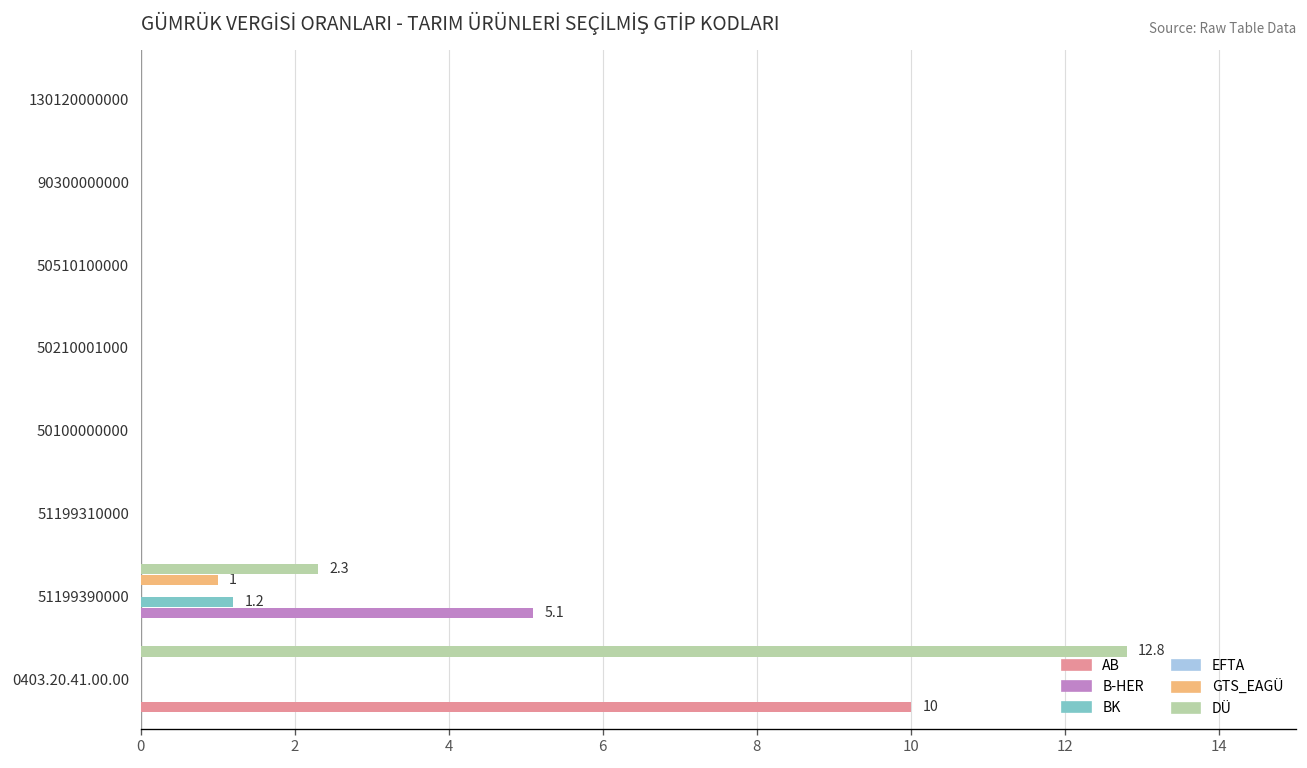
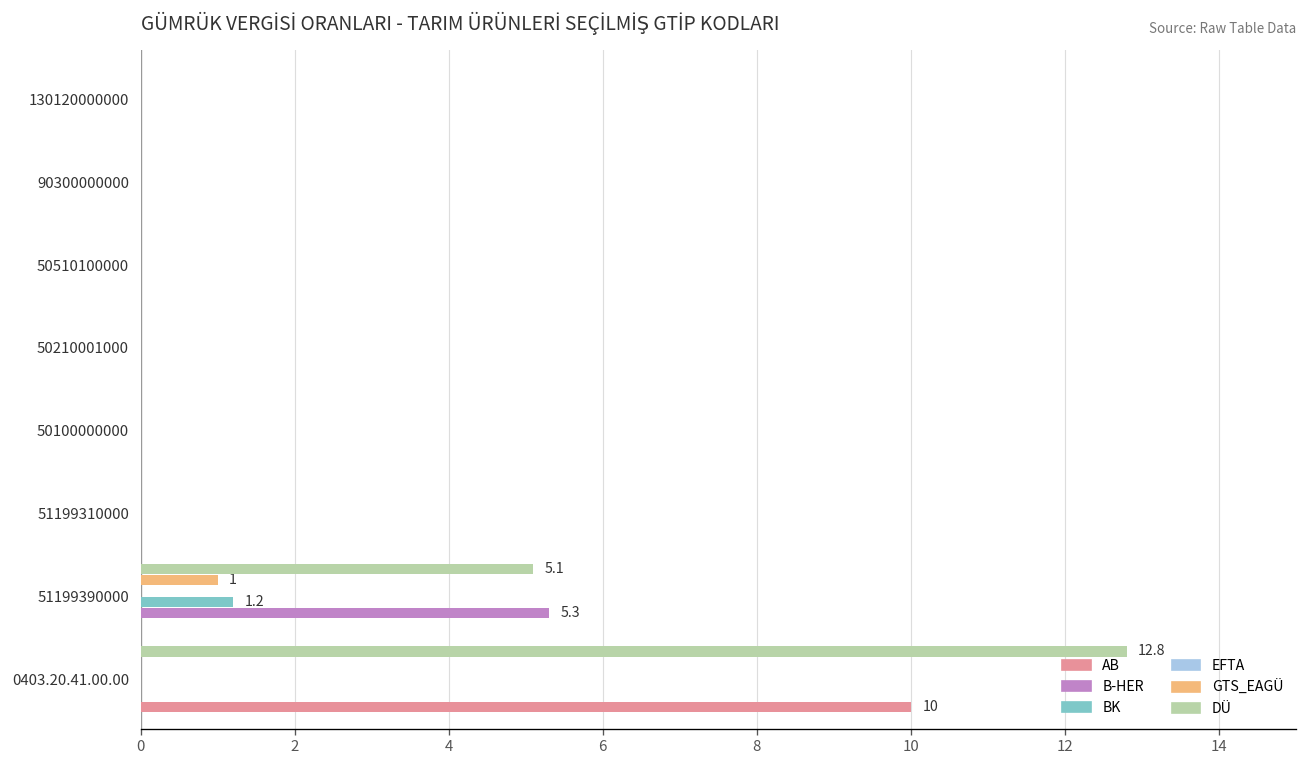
  {
    "B-HER": {
-     "51199390000": 5.1
+     "51199390000": 5.3
    },
    "DÜ": {
-     "51199390000": 2.3,
+     "51199390000": 5.1,
      "0403.20.41.00.00": 12.8
    }
  }
